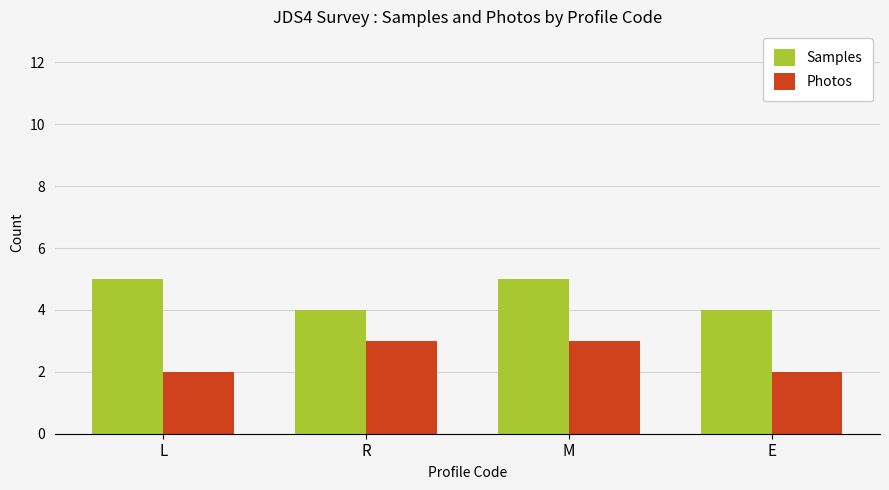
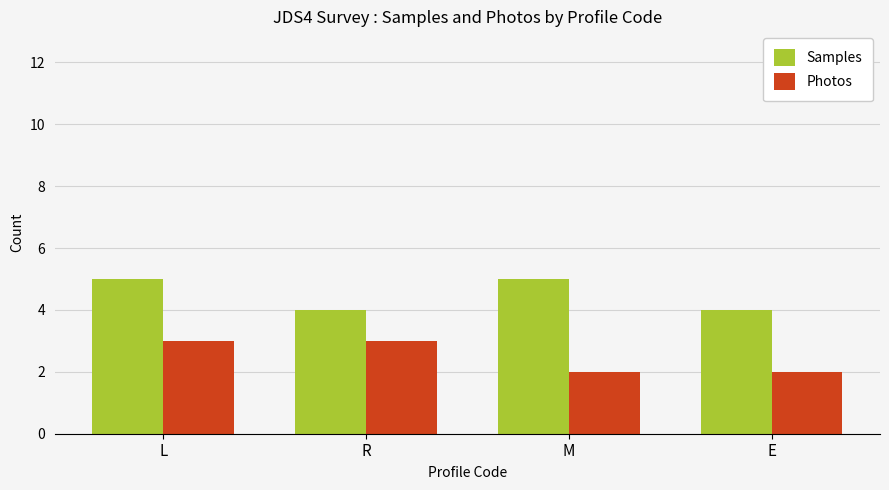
  {
    "Samples": {
      "L": 5,
      "R": 4,
      "M": 5,
      "E": 4
    },
    "Photos": {
-     "L": 2,
+     "L": 3,
      "R": 3,
-     "M": 3,
+     "M": 2,
      "E": 2
    }
  }
